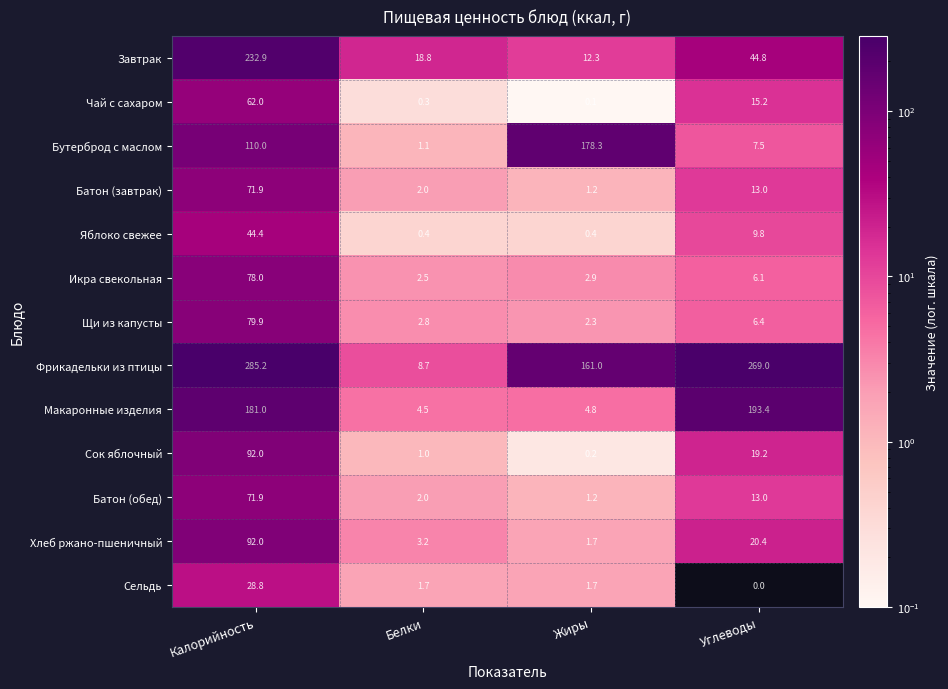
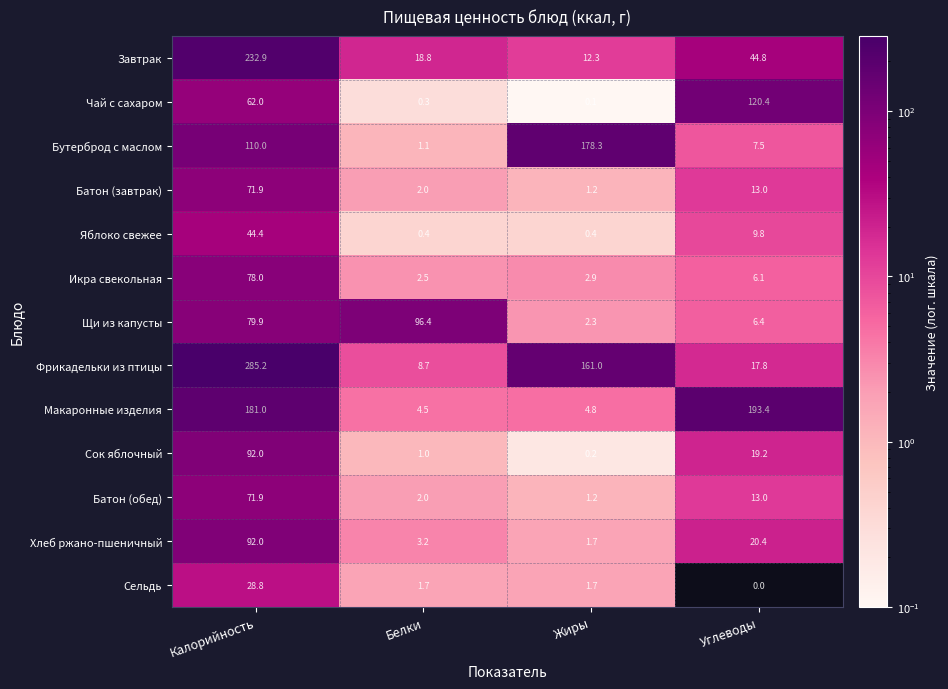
  {
    "Завтрак": {
      "Калорийность": 232.9,
      "Белки": 18.8,
      "Жиры": 12.3,
      "Углеводы": 44.8
    },
    "Чай с сахаром": {
      "Калорийность": 62.0,
-     "Углеводы": 15.2
+     "Углеводы": 120.4
    },
    "Бутерброд с маслом": {
      "Калорийность": 110.0,
      "Белки": 1.1,
      "Жиры": 178.3,
      "Углеводы": 7.5
    },
    "Батон (завтрак)": {
      "Калорийность": 71.9,
      "Белки": 2.0,
      "Жиры": 1.2,
      "Углеводы": 13.0
    },
    "Яблоко свежее": {
      "Калорийность": 44.4,
      "Углеводы": 9.8
    },
    "Икра свекольная": {
      "Калорийность": 78.0,
      "Белки": 2.5,
      "Жиры": 2.9,
      "Углеводы": 6.1
    },
    "Щи из капусты": {
      "Калорийность": 79.9,
-     "Белки": 2.8,
+     "Белки": 96.4,
      "Жиры": 2.3,
      "Углеводы": 6.4
    },
    "Фрикадельки из птицы": {
      "Калорийность": 285.2,
      "Белки": 8.7,
      "Жиры": 161.0,
-     "Углеводы": 269.0
+     "Углеводы": 17.8
    },
    "Макаронные изделия": {
      "Калорийность": 181.0,
      "Белки": 4.5,
      "Жиры": 4.8,
      "Углеводы": 193.4
    },
    "Сок яблочный": {
      "Калорийность": 92.0,
      "Белки": 1.0,
      "Углеводы": 19.2
    },
    "Батон (обед)": {
      "Калорийность": 71.9,
      "Белки": 2.0,
      "Жиры": 1.2,
      "Углеводы": 13.0
    },
    "Хлеб ржано-пшеничный": {
      "Калорийность": 92.0,
      "Белки": 3.2,
      "Жиры": 1.7,
      "Углеводы": 20.4
    },
    "Сельдь": {
      "Калорийность": 28.8,
      "Белки": 1.7,
      "Жиры": 1.7,
      "Углеводы": 0.0
    }
  }
